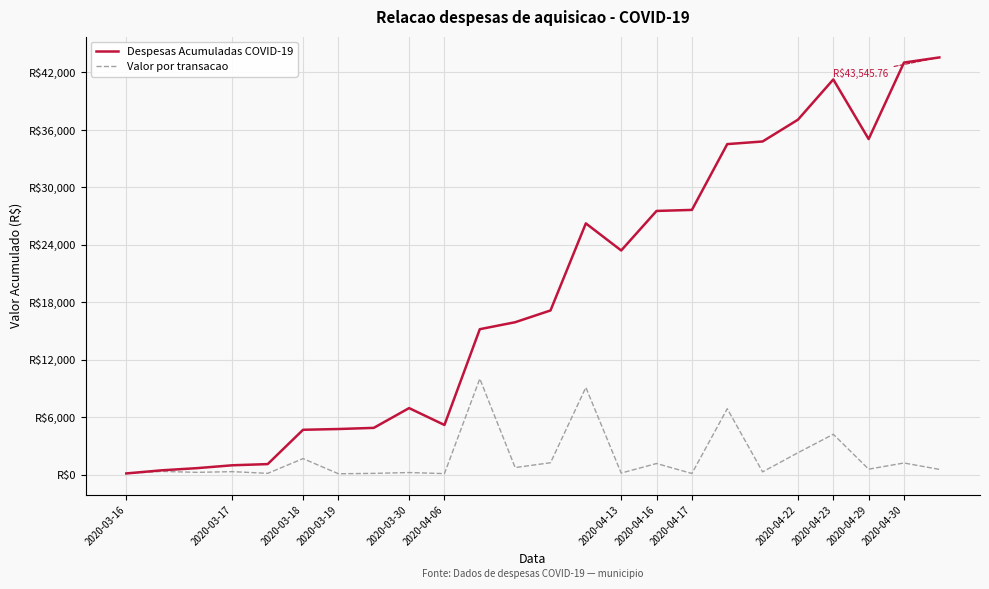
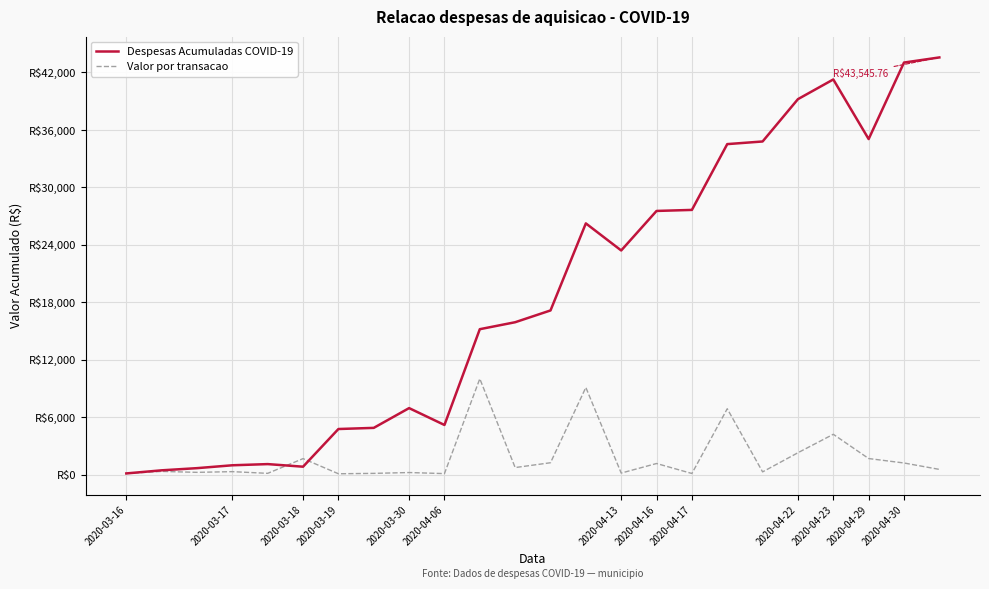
  {
    "Despesas Acumuladas COVID-19": {
-     "2020-03-18": "R$5,000",
+     "2020-03-18": "R$1,000",
      "2020-03-30": "R$7,000",
      "2020-04-13": "R$23,000",
      "2020-04-16": "R$28,000",
-     "2020-04-22": "R$37,000",
+     "2020-04-22": "R$39,000",
      "2020-04-23": "R$41,000",
      "2020-04-29": "R$35,000"
    },
    "Valor por transacao": {
      "2020-03-18": "R$2,000",
      "2020-03-30": "R$0",
      "2020-04-13": "R$0",
      "2020-04-16": "R$1,000",
      "2020-04-22": "R$2,000",
      "2020-04-23": "R$4,000",
-     "2020-04-29": "R$1,000"
+     "2020-04-29": "R$2,000"
    }
  }
